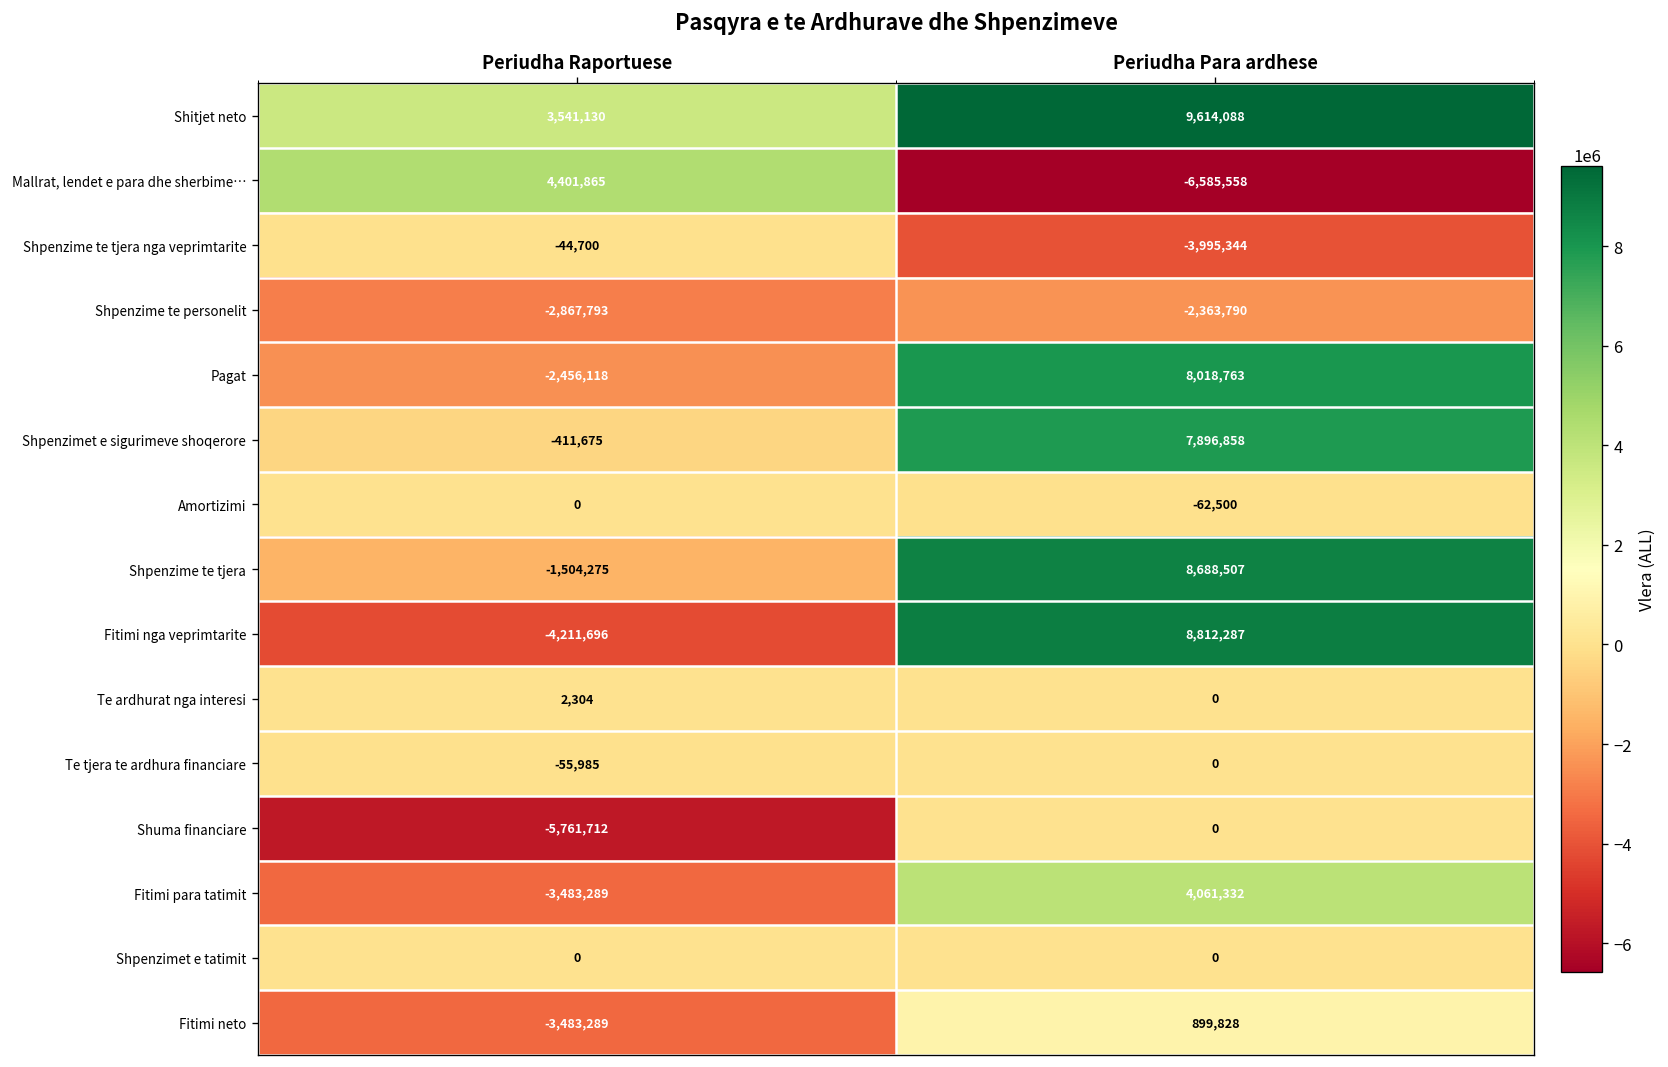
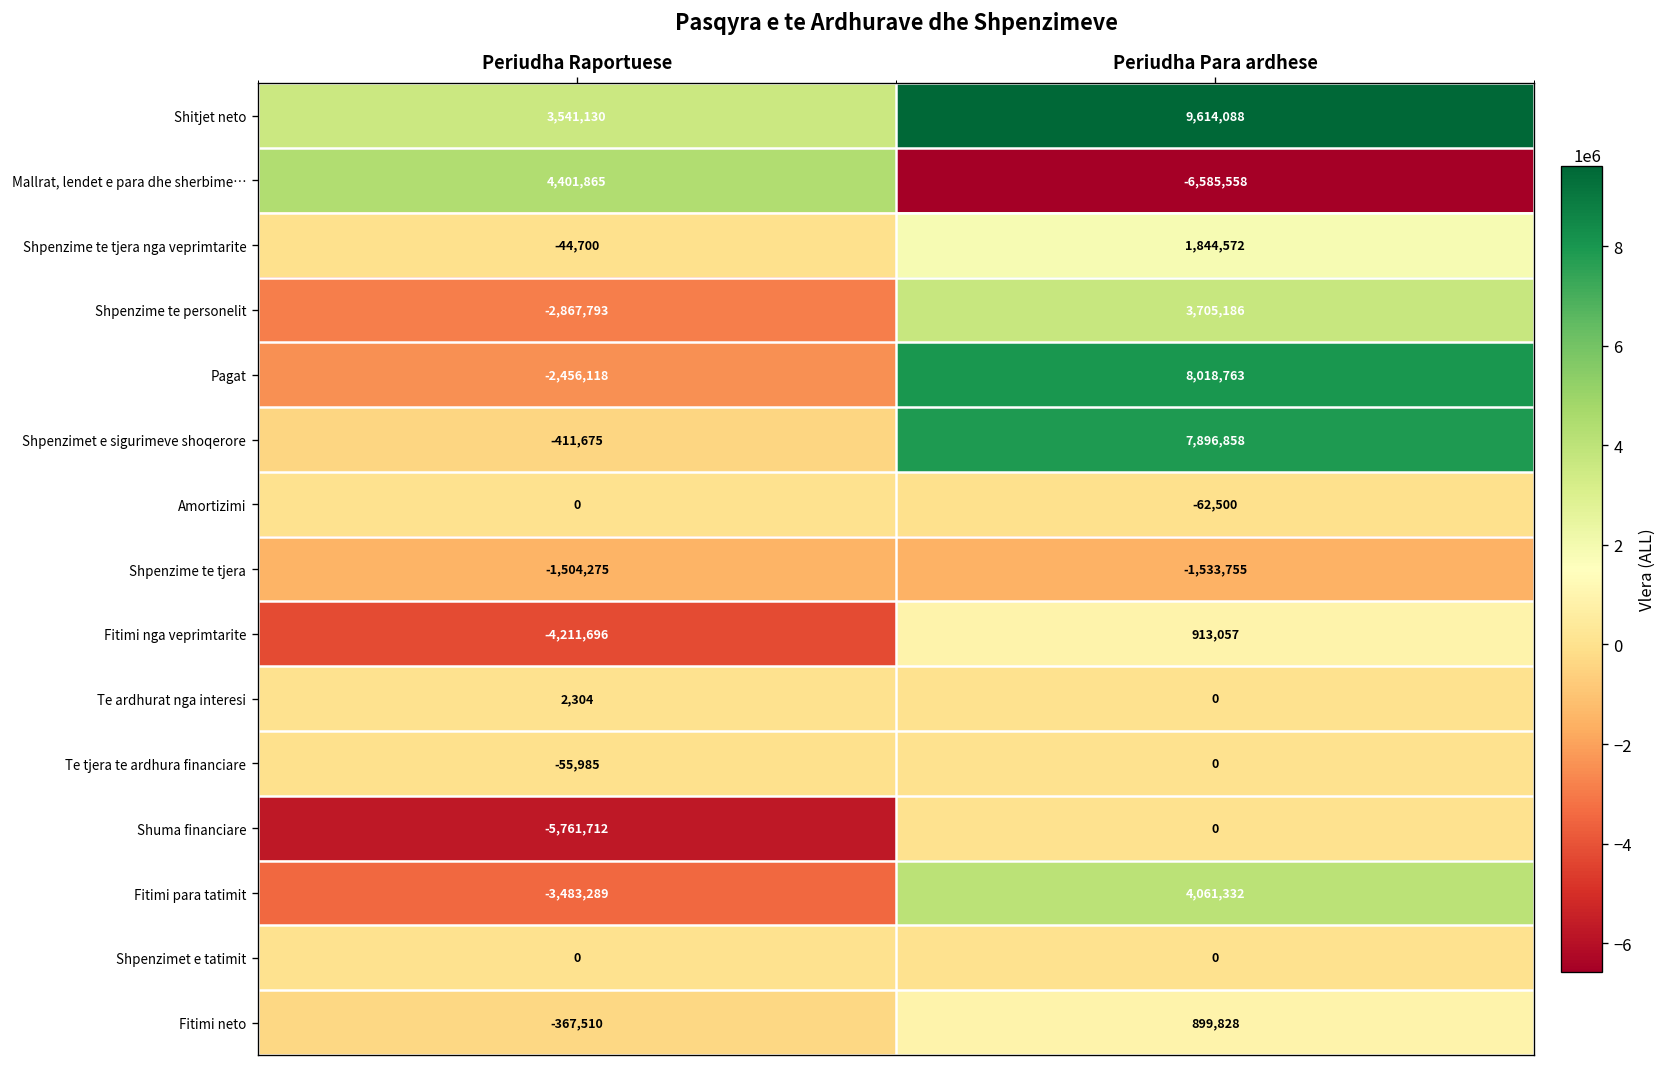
  {
    "Shitjet neto": {
      "Periudha Raportuese": "3,541,130",
      "Periudha Para ardhese": "9,614,088"
    },
    "Mallrat, lendet e para dhe sherbime…": {
      "Periudha Raportuese": "4,401,865",
      "Periudha Para ardhese": "-6,585,558"
    },
    "Shpenzime te tjera nga veprimtarite": {
      "Periudha Raportuese": "-44,700",
-     "Periudha Para ardhese": "-3,995,344"
+     "Periudha Para ardhese": "1,844,572"
    },
    "Shpenzime te personelit": {
      "Periudha Raportuese": "-2,867,793",
-     "Periudha Para ardhese": "-2,363,790"
+     "Periudha Para ardhese": "3,705,186"
    },
    "Pagat": {
      "Periudha Raportuese": "-2,456,118",
      "Periudha Para ardhese": "8,018,763"
    },
    "Shpenzimet e sigurimeve shoqerore": {
      "Periudha Raportuese": "-411,675",
      "Periudha Para ardhese": "7,896,858"
    },
    "Amortizimi": {
      "Periudha Raportuese": "0",
      "Periudha Para ardhese": "-62,500"
    },
    "Shpenzime te tjera": {
      "Periudha Raportuese": "-1,504,275",
-     "Periudha Para ardhese": "8,688,507"
+     "Periudha Para ardhese": "-1,533,755"
    },
    "Fitimi nga veprimtarite": {
      "Periudha Raportuese": "-4,211,696",
-     "Periudha Para ardhese": "8,812,287"
+     "Periudha Para ardhese": "913,057"
    },
    "Te ardhurat nga interesi": {
      "Periudha Raportuese": "2,304",
      "Periudha Para ardhese": "0"
    },
    "Te tjera te ardhura financiare": {
      "Periudha Raportuese": "-55,985",
      "Periudha Para ardhese": "0"
    },
    "Shuma financiare": {
      "Periudha Raportuese": "-5,761,712",
      "Periudha Para ardhese": "0"
    },
    "Fitimi para tatimit": {
      "Periudha Raportuese": "-3,483,289",
      "Periudha Para ardhese": "4,061,332"
    },
    "Shpenzimet e tatimit": {
      "Periudha Raportuese": "0",
      "Periudha Para ardhese": "0"
    },
    "Fitimi neto": {
-     "Periudha Raportuese": "-3,483,289",
+     "Periudha Raportuese": "-367,510",
      "Periudha Para ardhese": "899,828"
    }
  }
